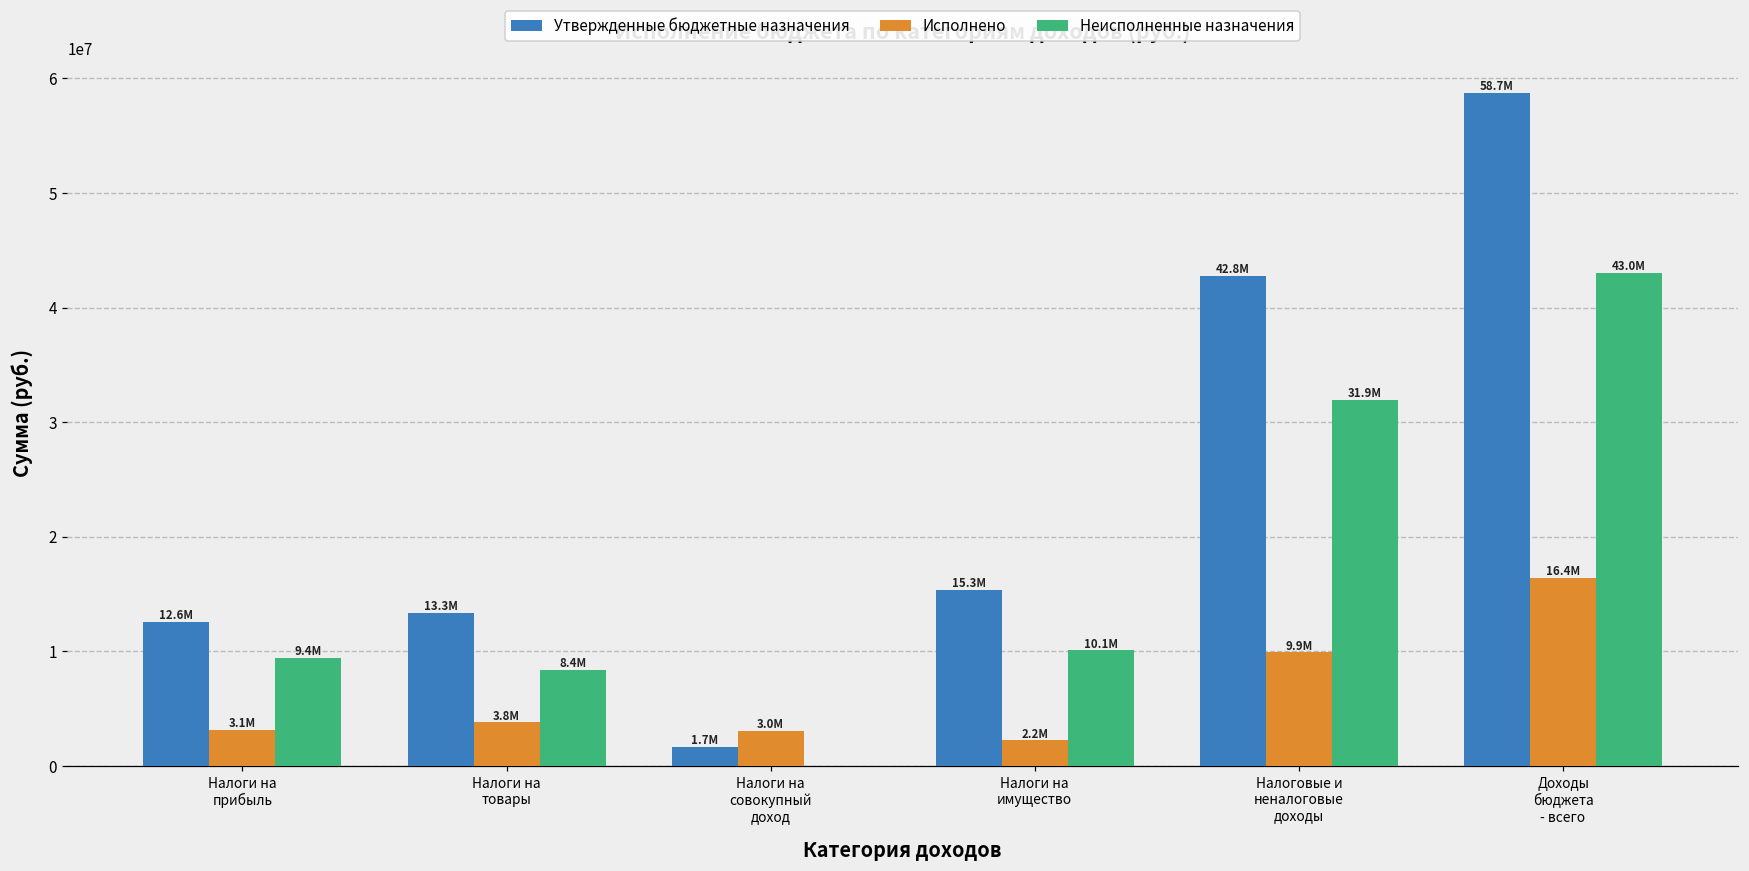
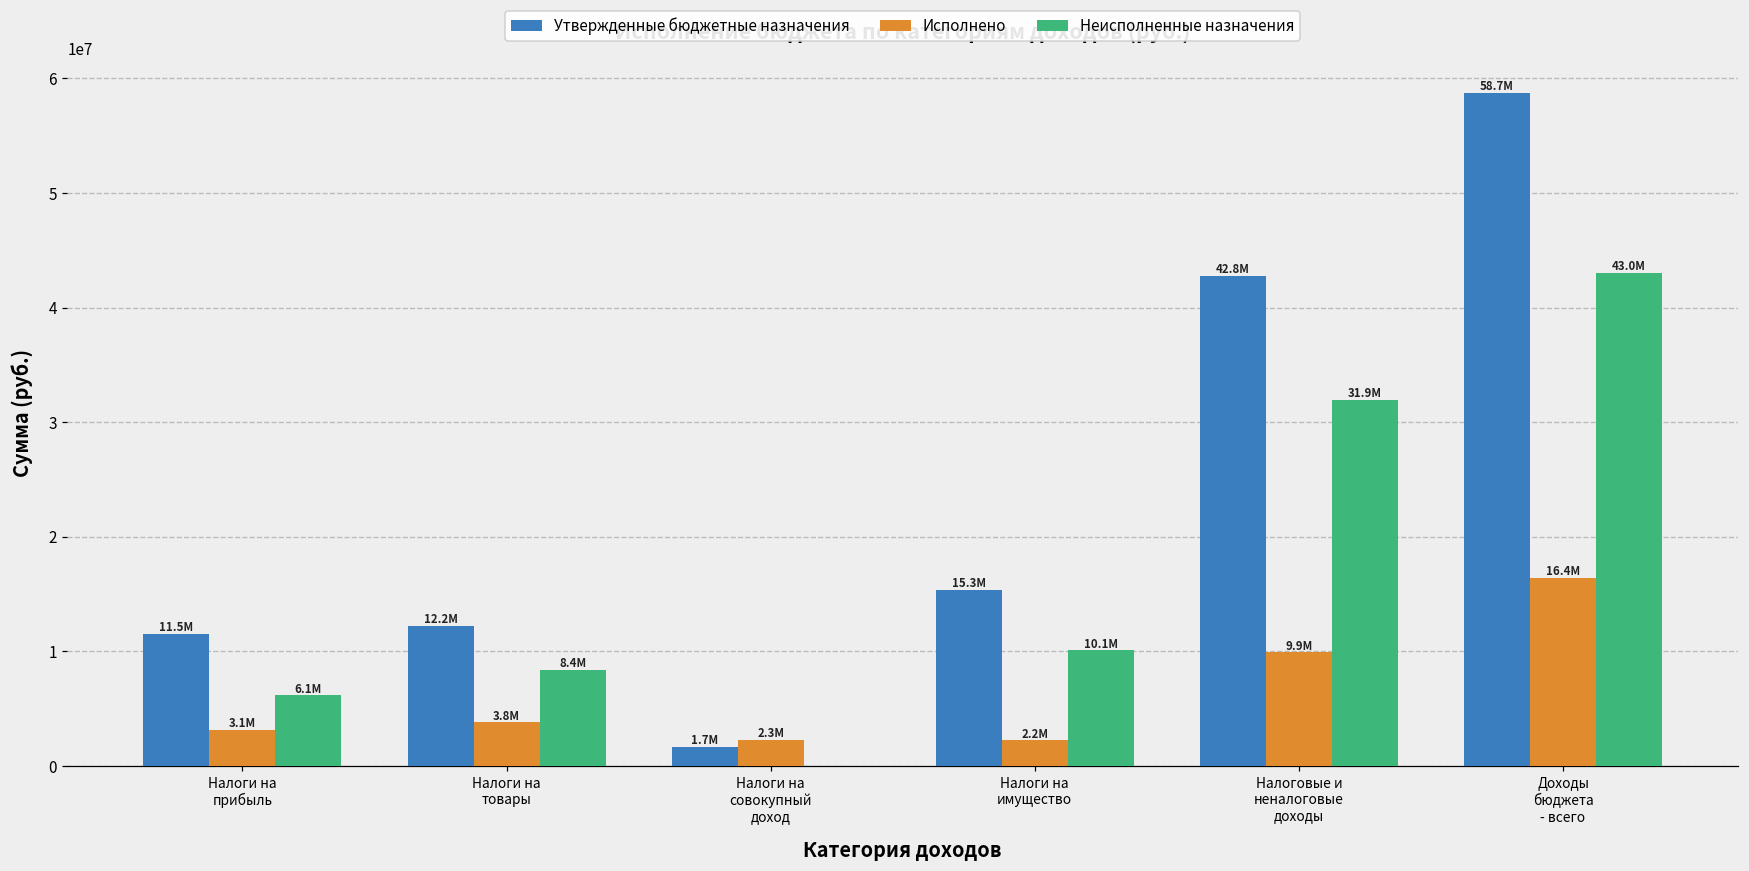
  {
    "Утвержденные бюджетные назначения": {
-     "Налоги на прибыль": "12.6M",
-     "Налоги на товары": "13.3M",
+     "Налоги на прибыль": "11.5M",
+     "Налоги на товары": "12.2M",
      "Налоги на совокупный доход": "1.7M",
      "Налоги на имущество": "15.3M",
      "Налоговые и неналоговые доходы": "42.8M",
      "Доходы бюджета - всего": "58.7M"
    },
    "Исполнено": {
      "Налоги на прибыль": "3.1M",
      "Налоги на товары": "3.8M",
-     "Налоги на совокупный доход": "3.0M",
+     "Налоги на совокупный доход": "2.3M",
      "Налоги на имущество": "2.2M",
      "Налоговые и неналоговые доходы": "9.9M",
      "Доходы бюджета - всего": "16.4M"
    },
    "Неисполненные назначения": {
-     "Налоги на прибыль": "9.4M",
+     "Налоги на прибыль": "6.1M",
      "Налоги на товары": "8.4M",
      "Налоги на имущество": "10.1M",
      "Налоговые и неналоговые доходы": "31.9M",
      "Доходы бюджета - всего": "43.0M"
    }
  }
